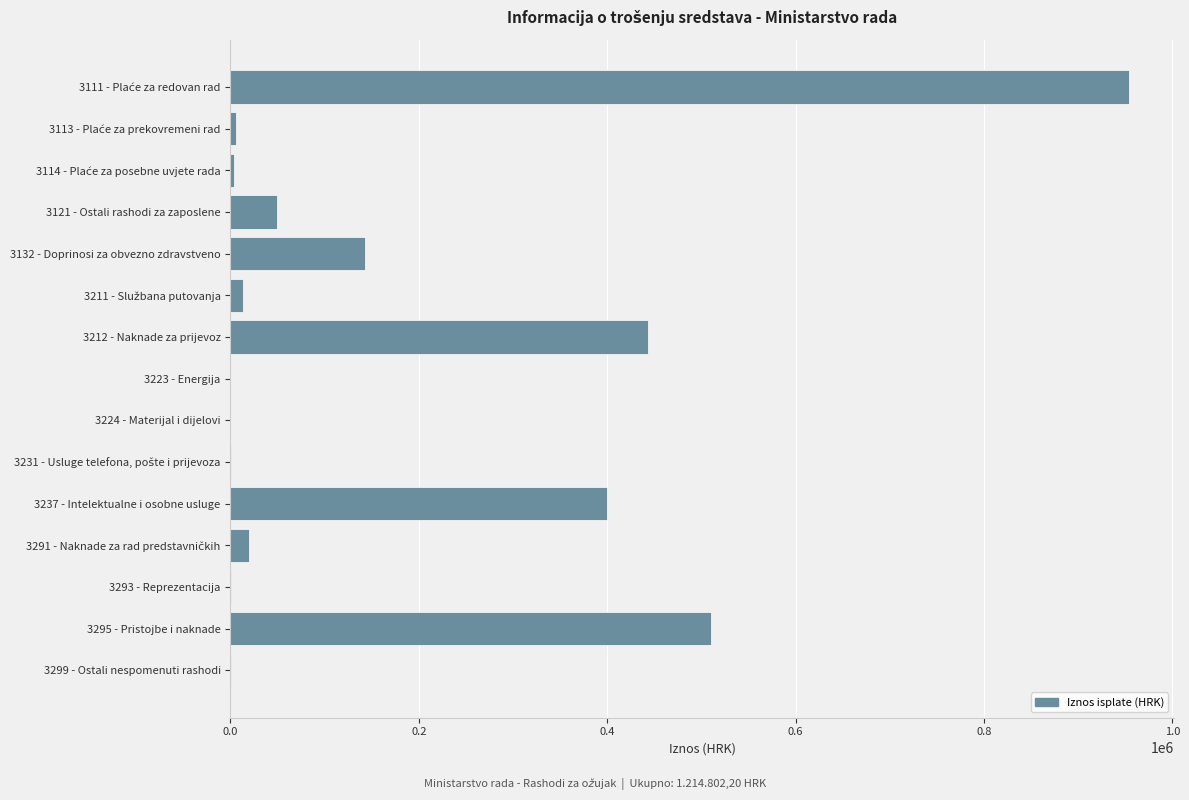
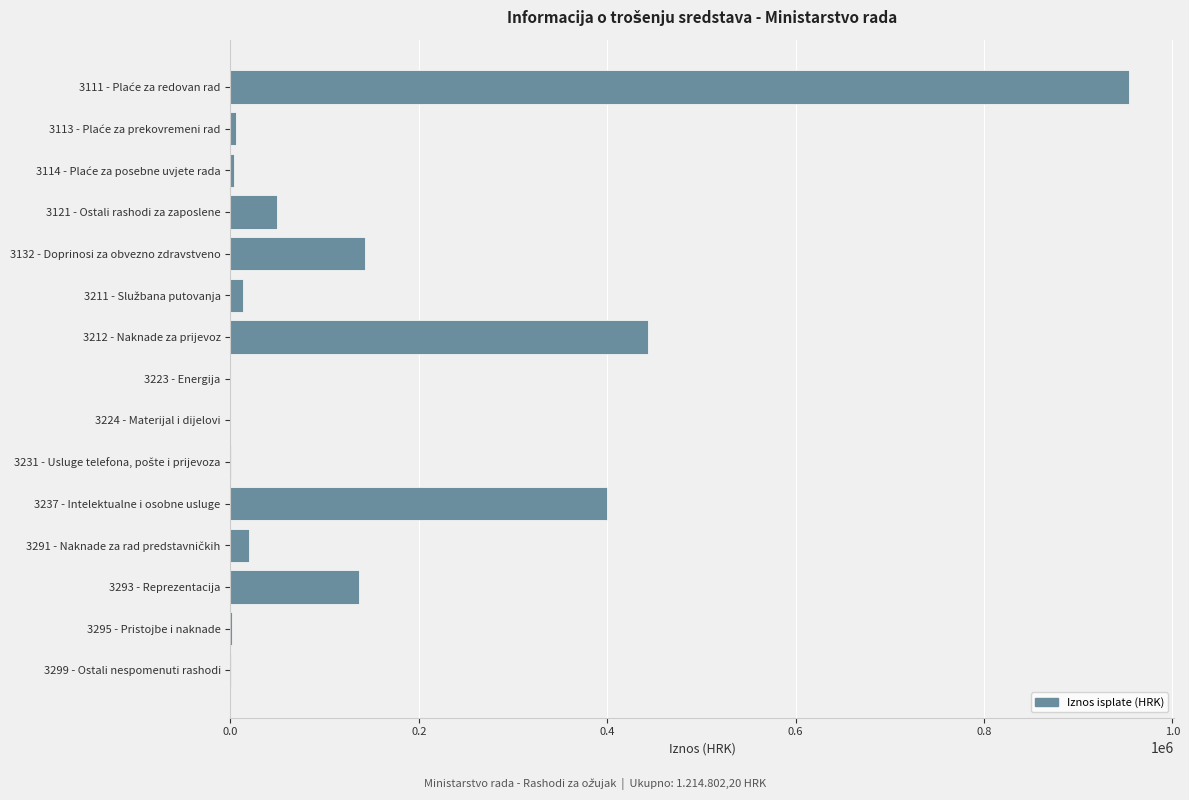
  {
    "3111 - Plaće za redovan rad": 950000,
    "3113 - Plaće za prekovremeni rad": 10000,
    "3114 - Plaće za posebne uvjete rada": 0,
    "3121 - Ostali rashodi za zaposlene": 50000,
    "3132 - Doprinosi za obvezno zdravstveno": 140000,
    "3211 - Službana putovanja": 10000,
    "3212 - Naknade za prijevoz": 440000,
    "3237 - Intelektualne i osobne usluge": 400000,
    "3291 - Naknade za rad predstavničkih": 20000,
-   "3293 - Reprezentacija": 0,
-   "3295 - Pristojbe i naknade": 510000
+   "3293 - Reprezentacija": 140000,
+   "3295 - Pristojbe i naknade": 0
  }
